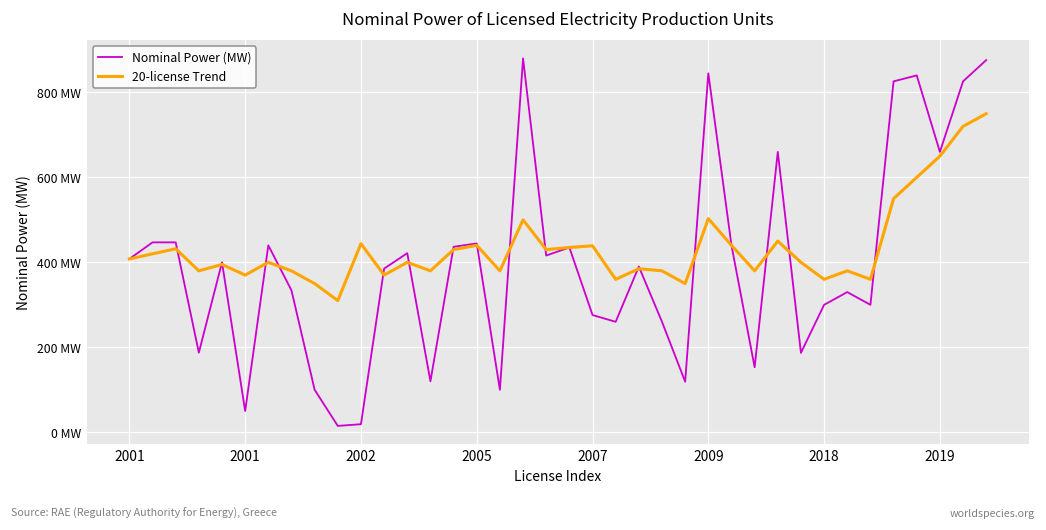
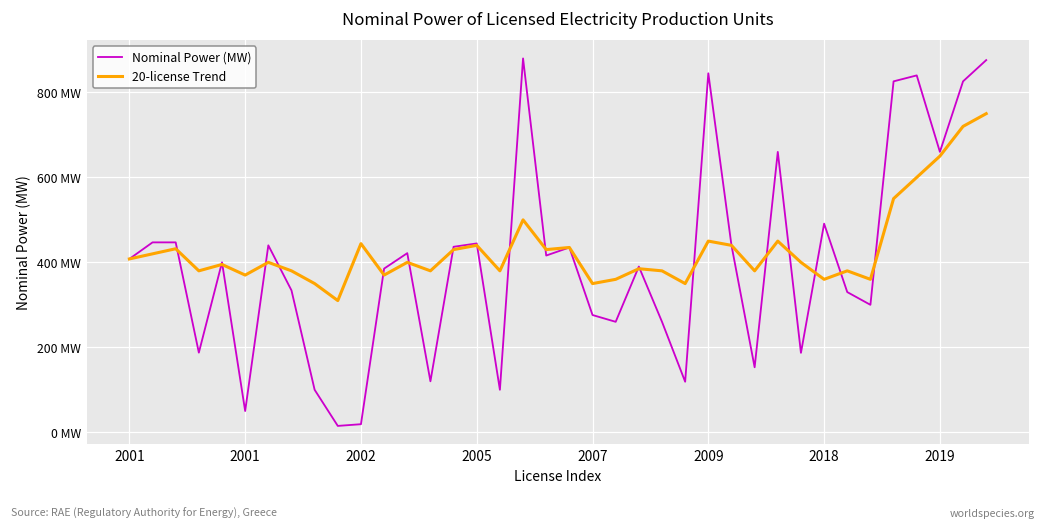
  {
    "Nominal Power (MW)": {
      "2002": "20 MW",
      "2007": "280 MW",
      "2009": "850 MW",
-     "2018": "300 MW",
+     "2018": "490 MW",
      "2019": "660 MW"
    },
    "20-license Trend": {
      "2002": "440 MW",
-     "2007": "440 MW",
-     "2009": "500 MW",
+     "2007": "350 MW",
+     "2009": "450 MW",
      "2018": "360 MW",
      "2019": "650 MW"
    }
  }
